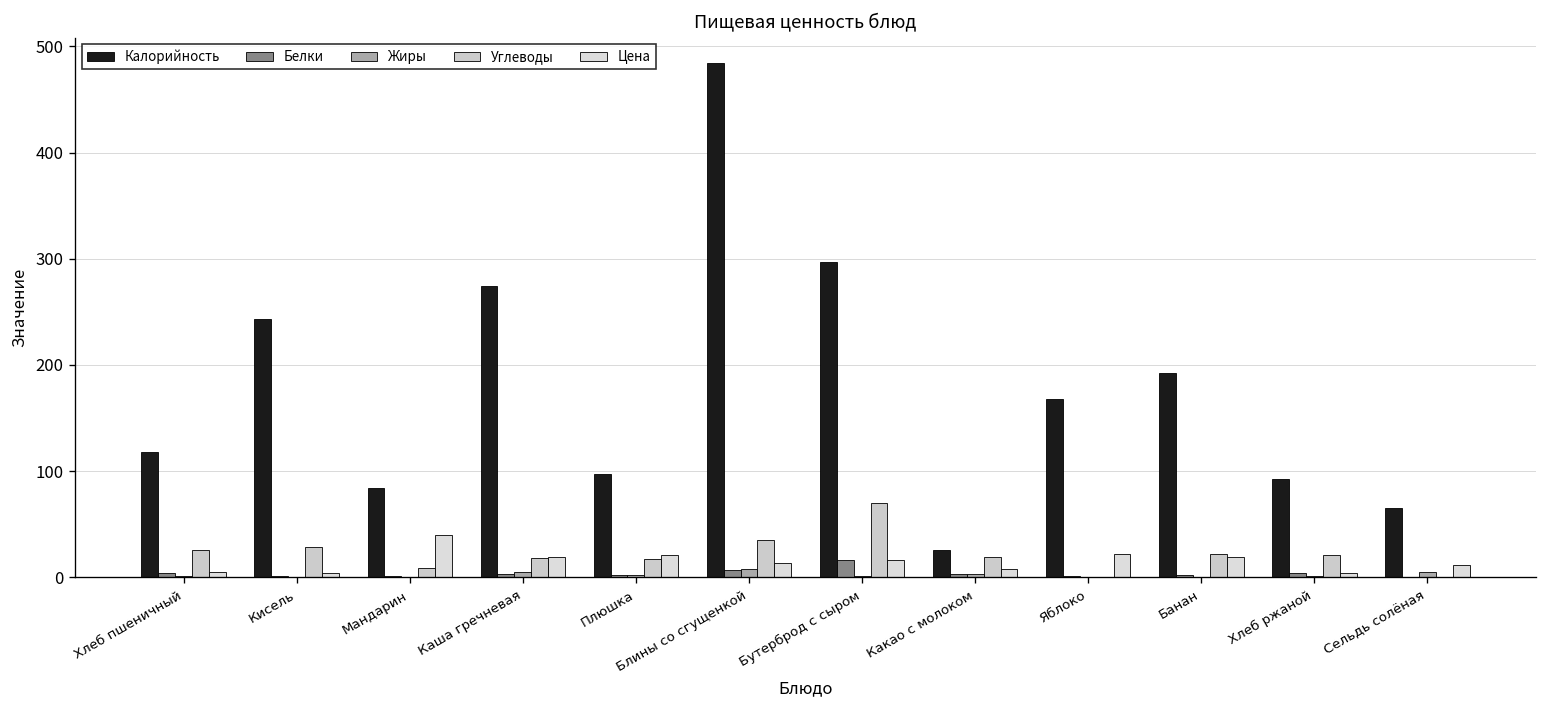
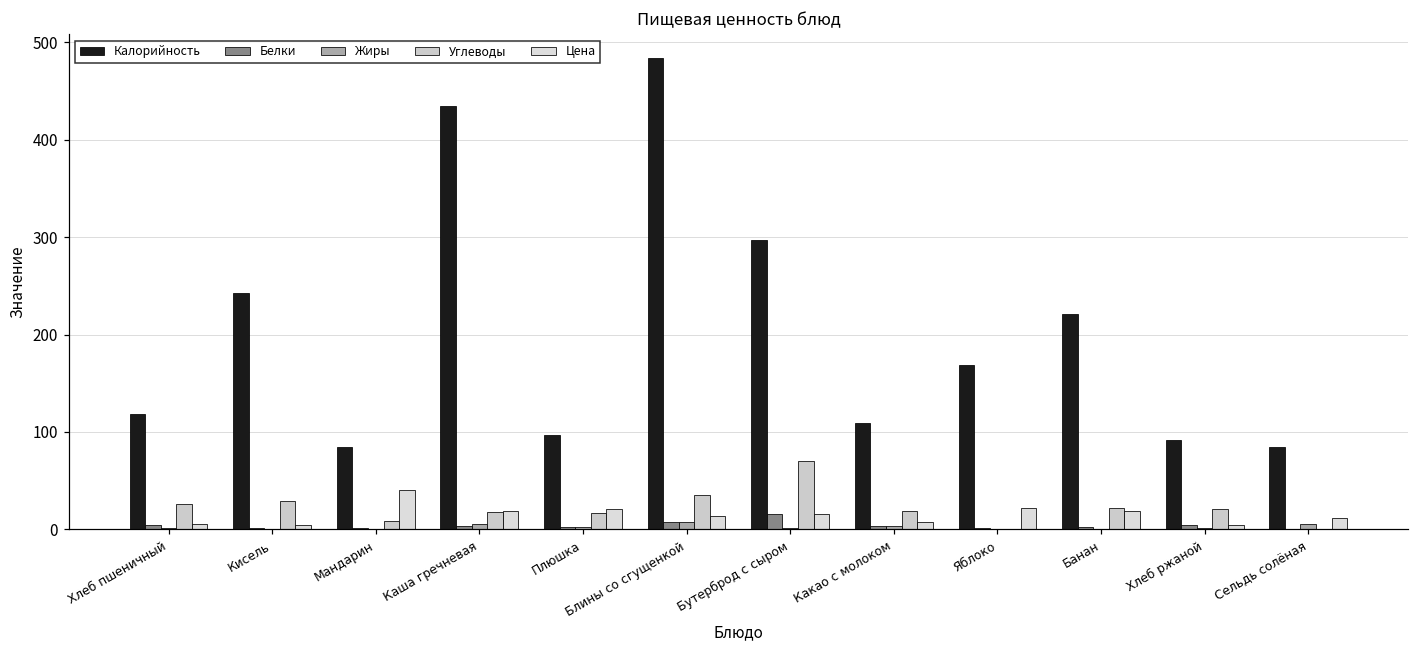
  {
    "Калорийность": {
      "Хлеб пшеничный": 120,
      "Кисель": 240,
      "Мандарин": 80,
-     "Каша гречневая": 270,
+     "Каша гречневая": 440,
      "Плюшка": 100,
      "Блины со сгущенкой": 480,
      "Бутерброд с сыром": 300,
-     "Какао с молоком": 30,
+     "Какао с молоком": 110,
      "Яблоко": 170,
-     "Банан": 190,
+     "Банан": 220,
      "Хлеб ржаной": 90,
-     "Сельдь солёная": 70
+     "Сельдь солёная": 80
    }
  }
